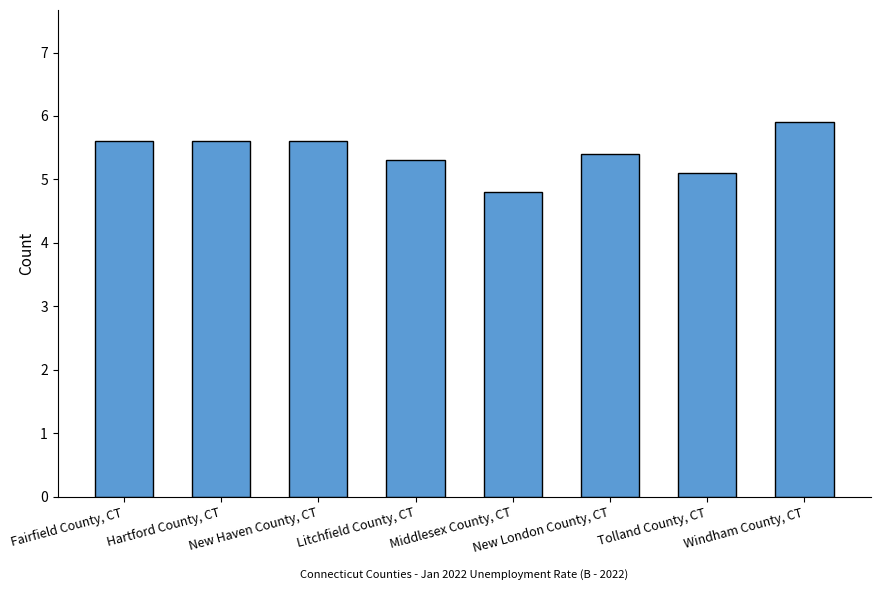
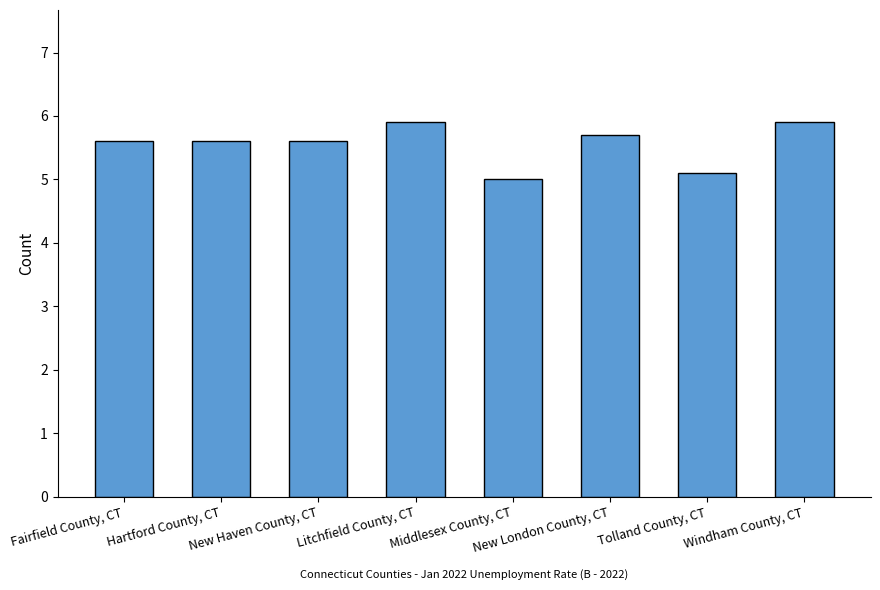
  {
    "Fairfield County, CT": 5.6,
    "Hartford County, CT": 5.6,
    "New Haven County, CT": 5.6,
-   "Litchfield County, CT": 5.3,
-   "Middlesex County, CT": 4.8,
-   "New London County, CT": 5.4,
+   "Litchfield County, CT": 5.9,
+   "Middlesex County, CT": 5.0,
+   "New London County, CT": 5.7,
    "Tolland County, CT": 5.1,
    "Windham County, CT": 5.9
  }
